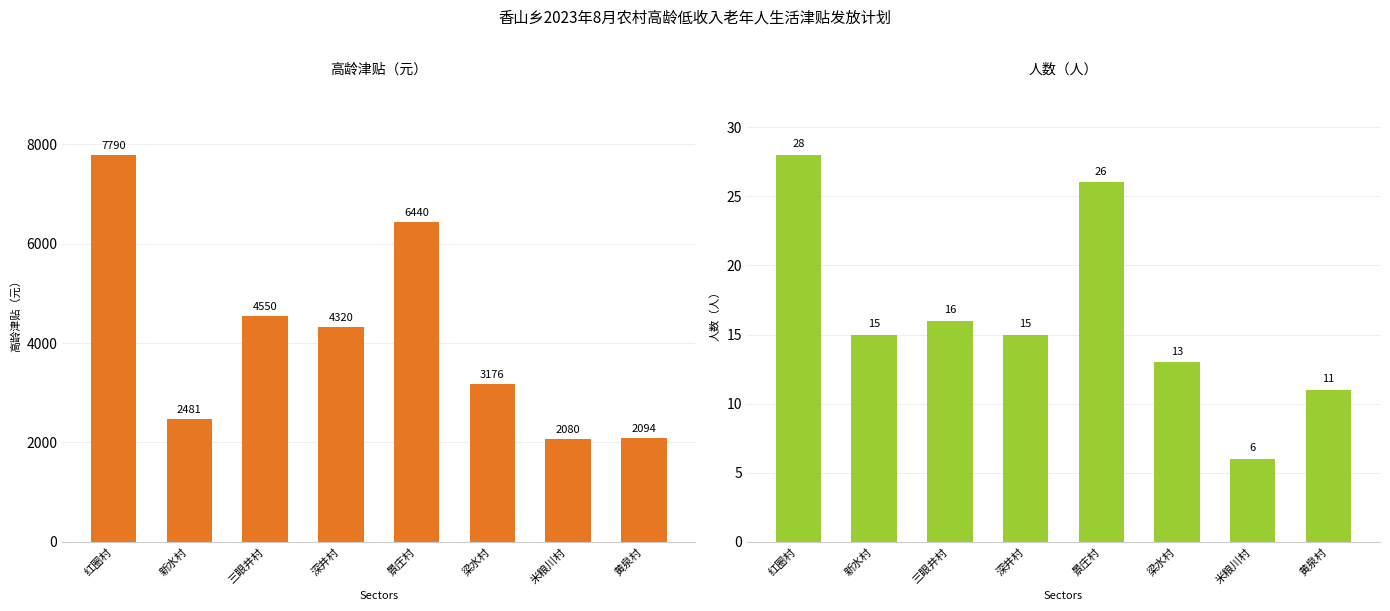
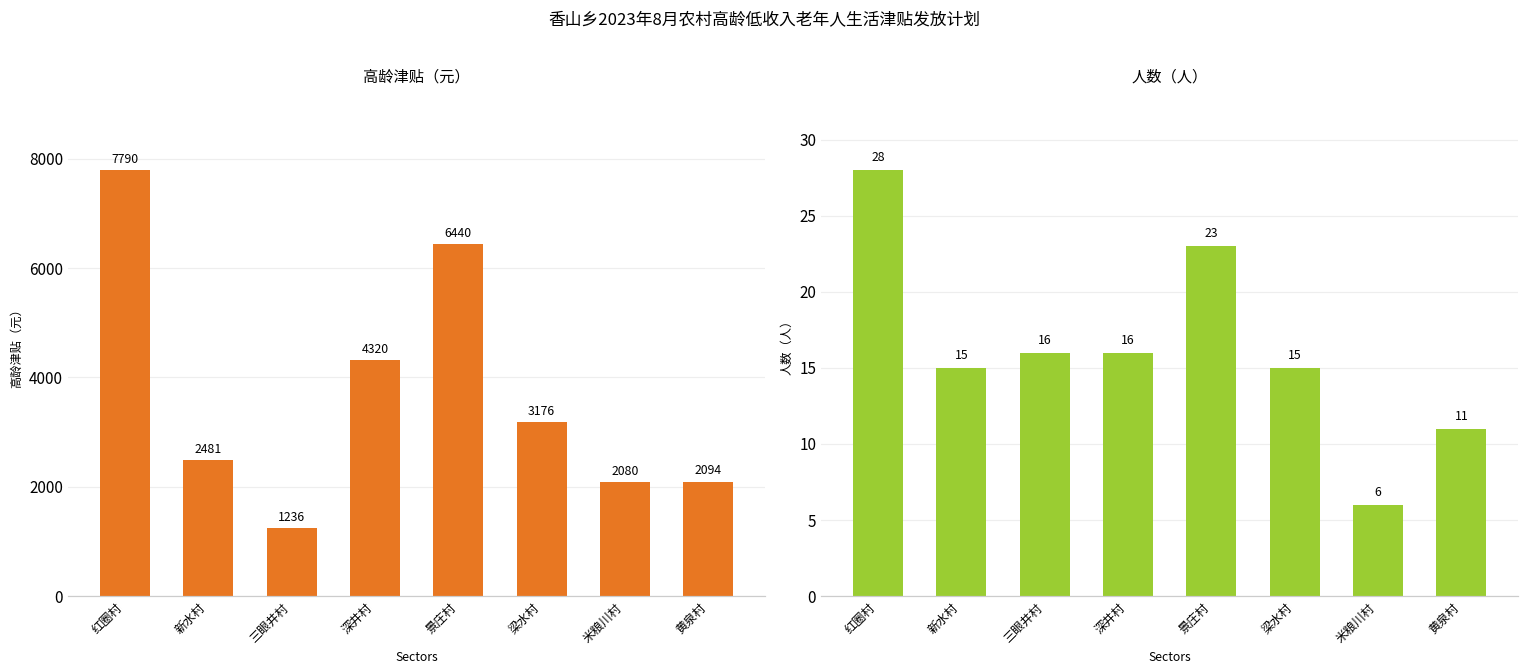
  {
    "高龄津贴（元）": {
      "红圈村": 7790,
      "新水村": 2481,
-     "三眼井村": 4550,
+     "三眼井村": 1236,
      "深井村": 4320,
      "景庄村": 6440,
      "梁水村": 3176,
      "米粮川村": 2080,
      "黄泉村": 2094
    },
    "人数（人）": {
      "红圈村": 28,
      "新水村": 15,
      "三眼井村": 16,
-     "深井村": 15,
-     "景庄村": 26,
-     "梁水村": 13,
+     "深井村": 16,
+     "景庄村": 23,
+     "梁水村": 15,
      "米粮川村": 6,
      "黄泉村": 11
    }
  }
